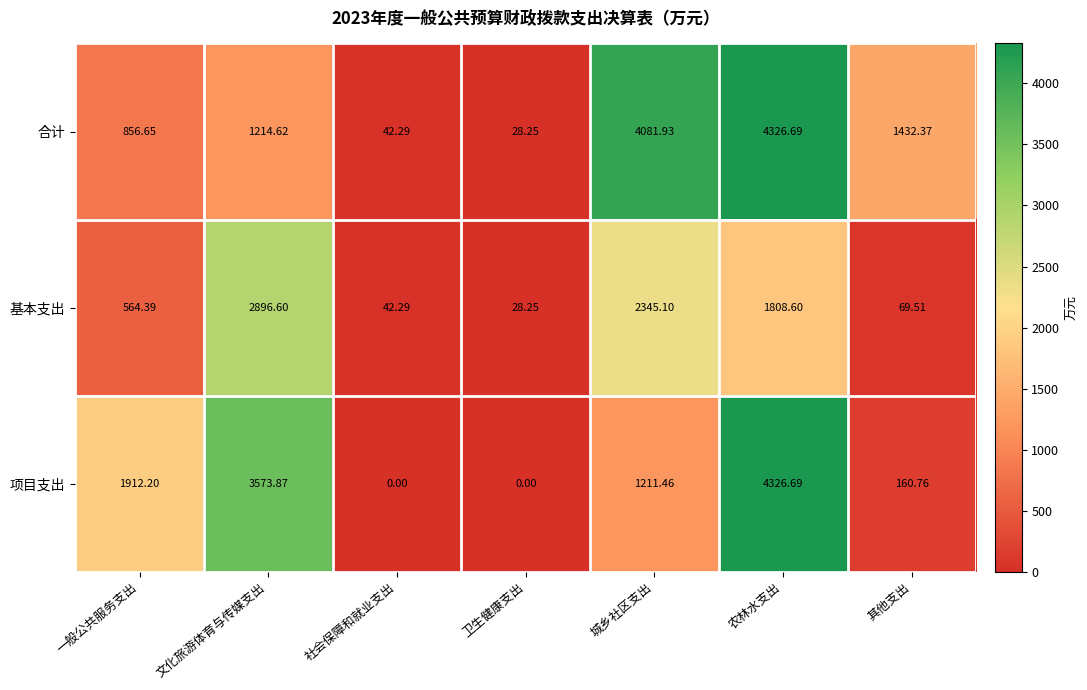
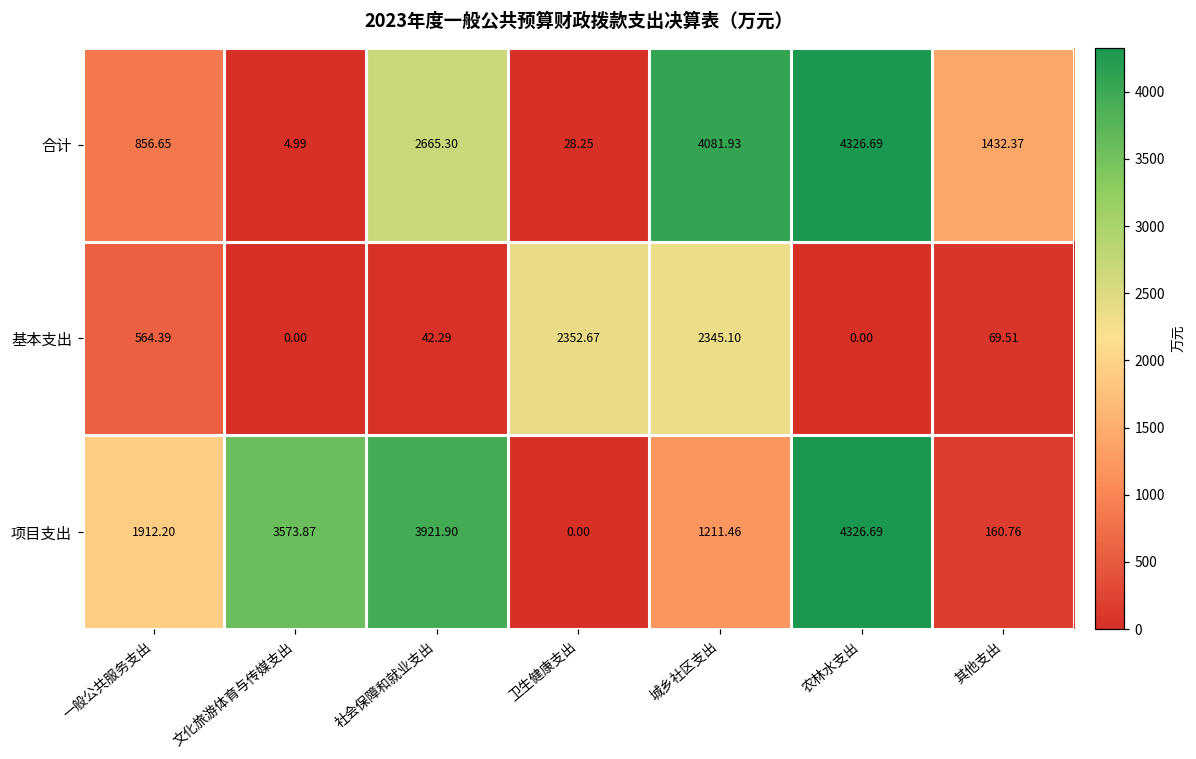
  {
    "合计": {
      "一般公共服务支出": 856.65,
-     "文化旅游体育与传媒支出": 1214.62,
-     "社会保障和就业支出": 42.29,
+     "文化旅游体育与传媒支出": 4.99,
+     "社会保障和就业支出": 2665.30,
      "卫生健康支出": 28.25,
      "城乡社区支出": 4081.93,
      "农林水支出": 4326.69,
      "其他支出": 1432.37
    },
    "基本支出": {
      "一般公共服务支出": 564.39,
-     "文化旅游体育与传媒支出": 2896.60,
+     "文化旅游体育与传媒支出": 0.00,
      "社会保障和就业支出": 42.29,
-     "卫生健康支出": 28.25,
+     "卫生健康支出": 2352.67,
      "城乡社区支出": 2345.10,
-     "农林水支出": 1808.60,
+     "农林水支出": 0.00,
      "其他支出": 69.51
    },
    "项目支出": {
      "一般公共服务支出": 1912.20,
      "文化旅游体育与传媒支出": 3573.87,
-     "社会保障和就业支出": 0.00,
+     "社会保障和就业支出": 3921.90,
      "卫生健康支出": 0.00,
      "城乡社区支出": 1211.46,
      "农林水支出": 4326.69,
      "其他支出": 160.76
    }
  }
